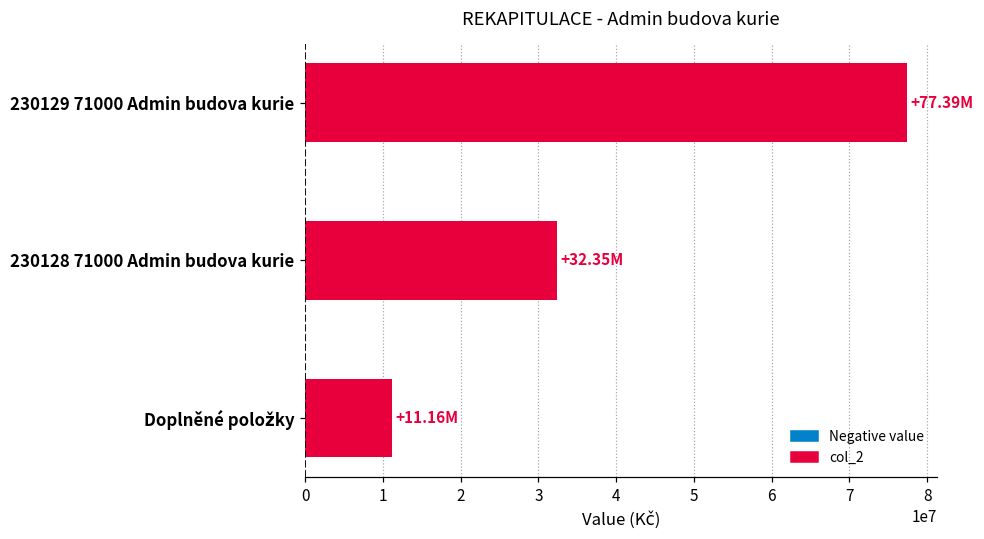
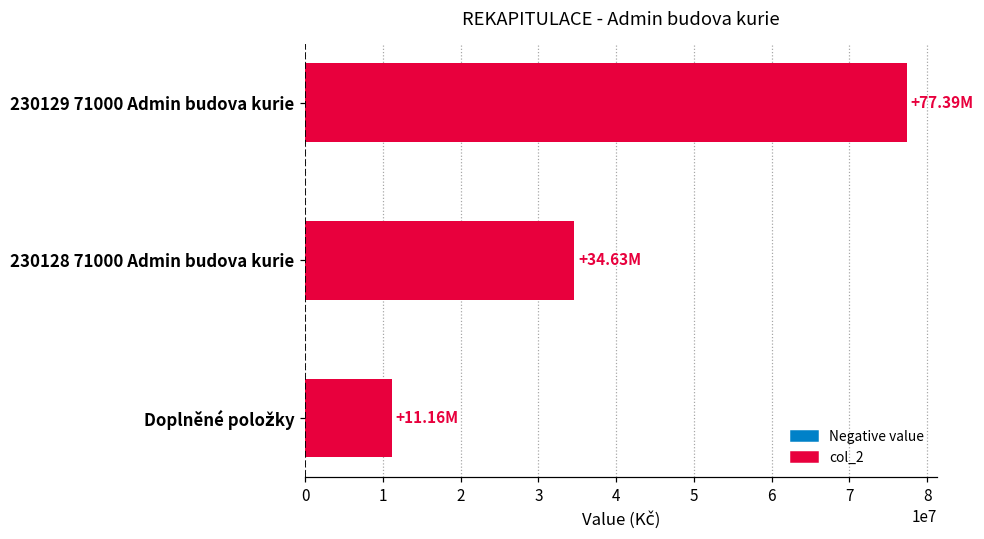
  {
    "230129 71000 Admin budova kurie": "+77.39M",
-   "230128 71000 Admin budova kurie": "+32.35M",
+   "230128 71000 Admin budova kurie": "+34.63M",
    "Doplněné položky": "+11.16M"
  }
